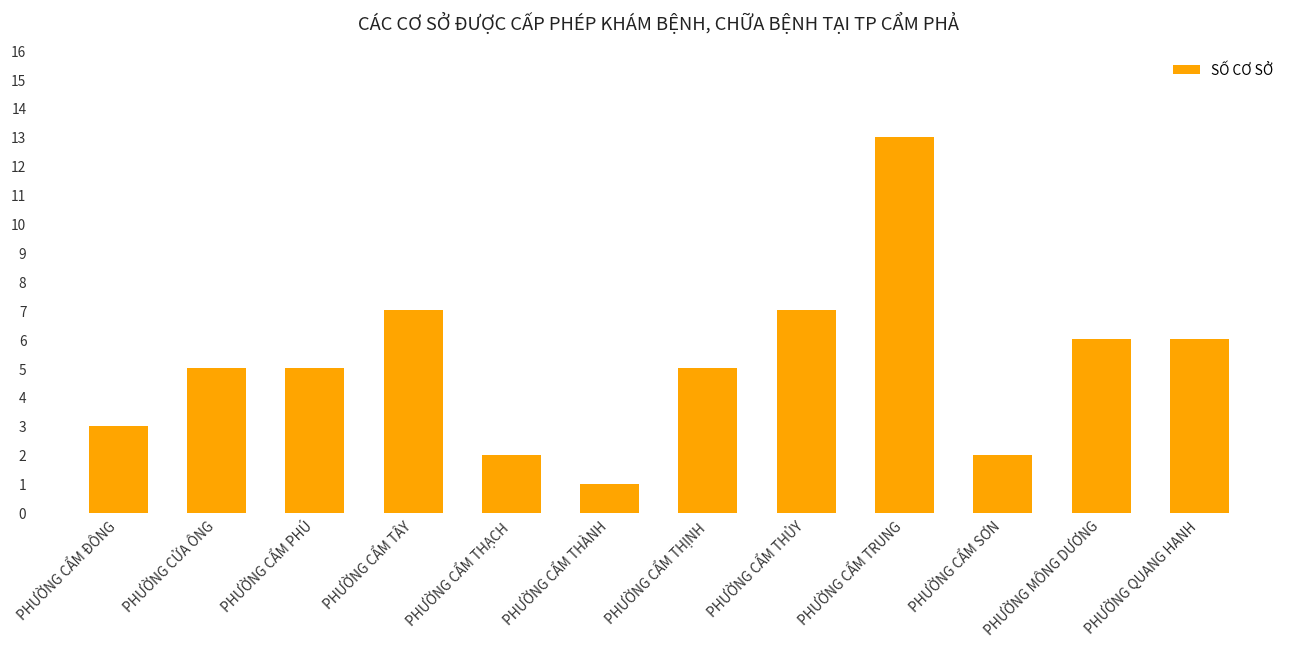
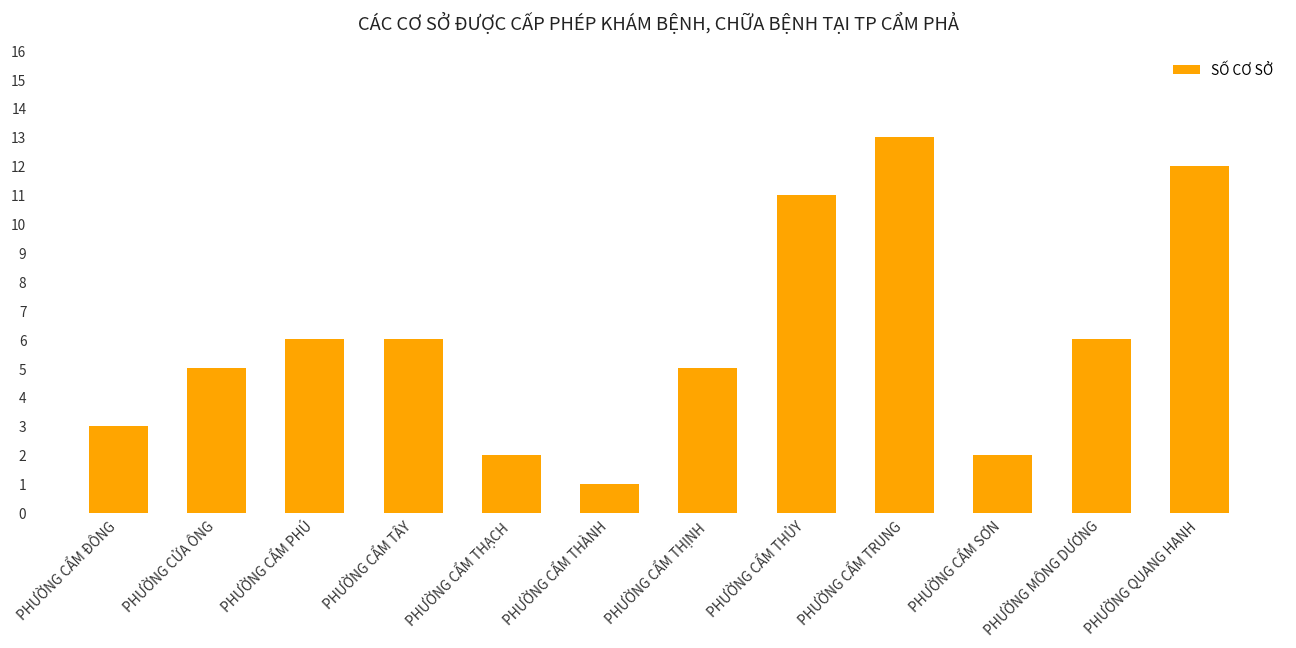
  {
    "PHƯỜNG CẨM ĐÔNG": 3,
    "PHƯỜNG CỬA ÔNG": 5,
-   "PHƯỜNG CẨM PHÚ": 5,
-   "PHƯỜNG CẨM TÂY": 7,
+   "PHƯỜNG CẨM PHÚ": 6,
+   "PHƯỜNG CẨM TÂY": 6,
    "PHƯỜNG CẨM THẠCH": 2,
    "PHƯỜNG CẨM THÀNH": 1,
    "PHƯỜNG CẨM THỊNH": 5,
-   "PHƯỜNG CẨM THỦY": 7,
+   "PHƯỜNG CẨM THỦY": 11,
    "PHƯỜNG CẨM TRUNG": 13,
    "PHƯỜNG CẨM SƠN": 2,
    "PHƯỜNG MÔNG DƯƠNG": 6,
-   "PHƯỜNG QUANG HANH": 6
+   "PHƯỜNG QUANG HANH": 12
  }
